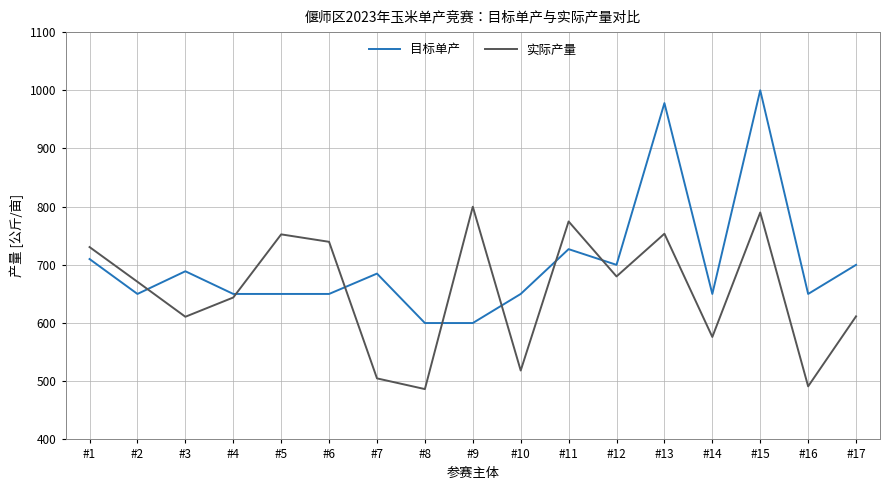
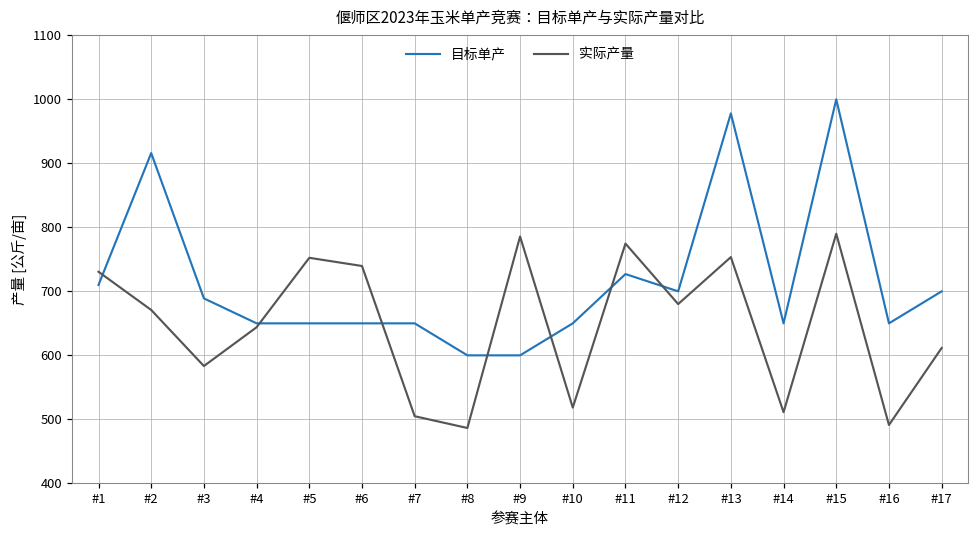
  {
    "目标单产": {
      "#1": 710,
-     "#2": 650,
+     "#2": 920,
      "#3": 690,
      "#4": 650,
      "#5": 650,
      "#6": 650,
-     "#7": 690,
+     "#7": 650,
      "#8": 600,
      "#9": 600,
      "#10": 650,
      "#11": 730,
      "#12": 700,
      "#13": 980,
      "#14": 650,
      "#15": 1000,
      "#16": 650,
      "#17": 700
    },
    "实际产量": {
      "#1": 730,
      "#2": 670,
-     "#3": 610,
+     "#3": 580,
      "#4": 640,
      "#5": 750,
      "#6": 740,
      "#7": 500,
      "#8": 490,
-     "#9": 800,
+     "#9": 790,
      "#10": 520,
      "#11": 770,
      "#12": 680,
      "#13": 750,
-     "#14": 580,
+     "#14": 510,
      "#15": 790,
      "#16": 490,
      "#17": 610
    }
  }
